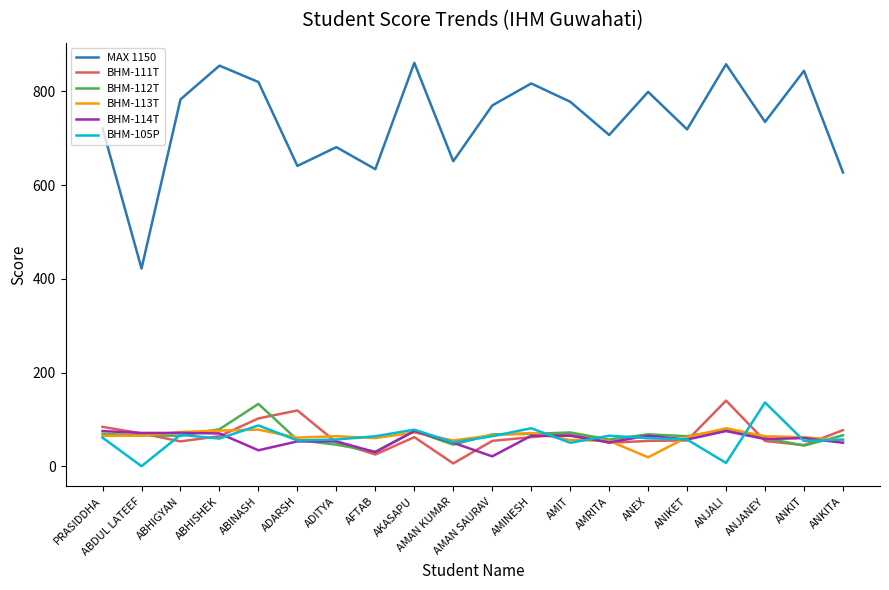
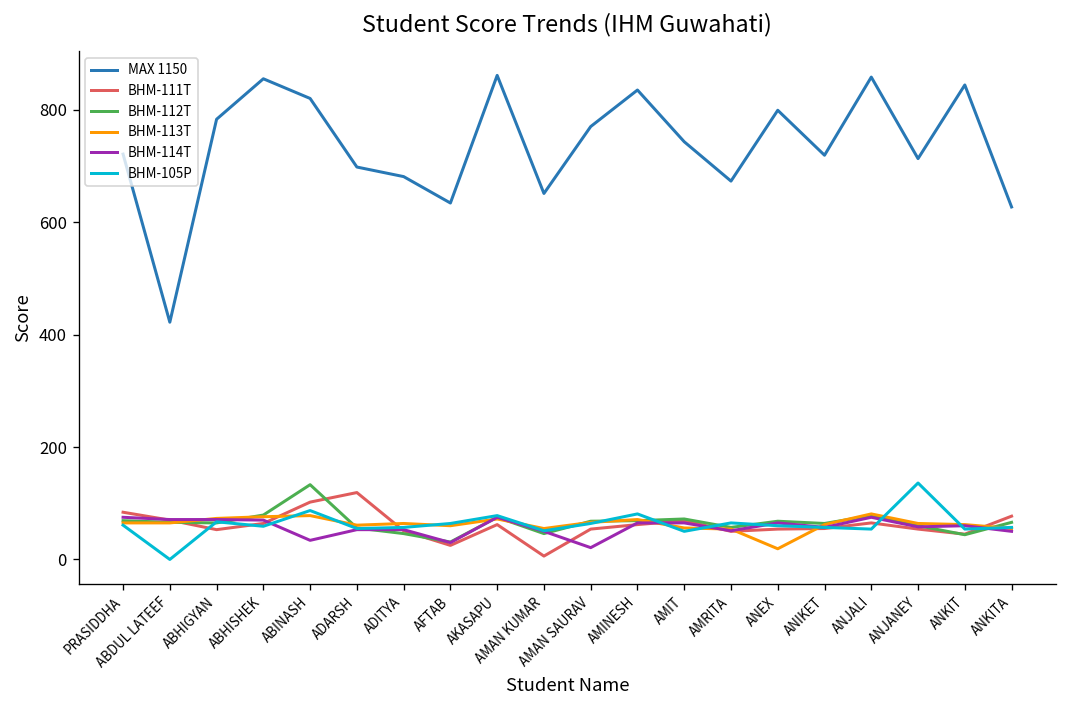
  {
    "MAX 1150": {
      "ABDUL LATEEF": 420,
      "ABHIGYAN": 780,
      "ABHISHEK": 860,
      "ABINASH": 820,
-     "ADARSH": 640,
+     "ADARSH": 700,
      "ADITYA": 680,
      "AFTAB": 630,
      "AKASAPU": 860,
      "AMAN KUMAR": 650,
      "AMAN SAURAV": 770,
-     "AMINESH": 820,
-     "AMIT": 780,
-     "AMRITA": 710,
+     "AMINESH": 840,
+     "AMIT": 740,
+     "AMRITA": 670,
      "ANEX": 800,
      "ANIKET": 720,
      "ANJALI": 860,
-     "ANJANEY": 740,
+     "ANJANEY": 710,
      "ANKIT": 840,
      "ANKITA": 630
    },
    "BHM-111T": {
      "PRASIDDHA": 80,
      "ABHIGYAN": 50,
      "ABINASH": 100,
      "ADARSH": 120,
      "AKASAPU": 60,
      "AMAN KUMAR": 10,
      "AMAN SAURAV": 50,
      "ANEX": 50,
-     "ANJALI": 140,
+     "ANJALI": 70,
      "ANKITA": 80
    },
    "BHM-112T": {
      "ABINASH": 130,
      "ANKITA": 70
    },
    "BHM-113T": {
      "ABINASH": 80,
      "ADITYA": 60,
      "AMIT": 60,
      "ANEX": 20
    },
    "BHM-114T": {
      "PRASIDDHA": 80,
      "ABHISHEK": 70,
      "ABINASH": 30,
      "AMAN SAURAV": 20
    },
    "BHM-105P": {
      "ABDUL LATEEF": 0,
      "ABINASH": 90,
      "AMINESH": 80,
      "AMIT": 50,
      "AMRITA": 70,
-     "ANJALI": 10,
+     "ANJALI": 50,
      "ANJANEY": 140,
      "ANKIT": 50
    }
  }
